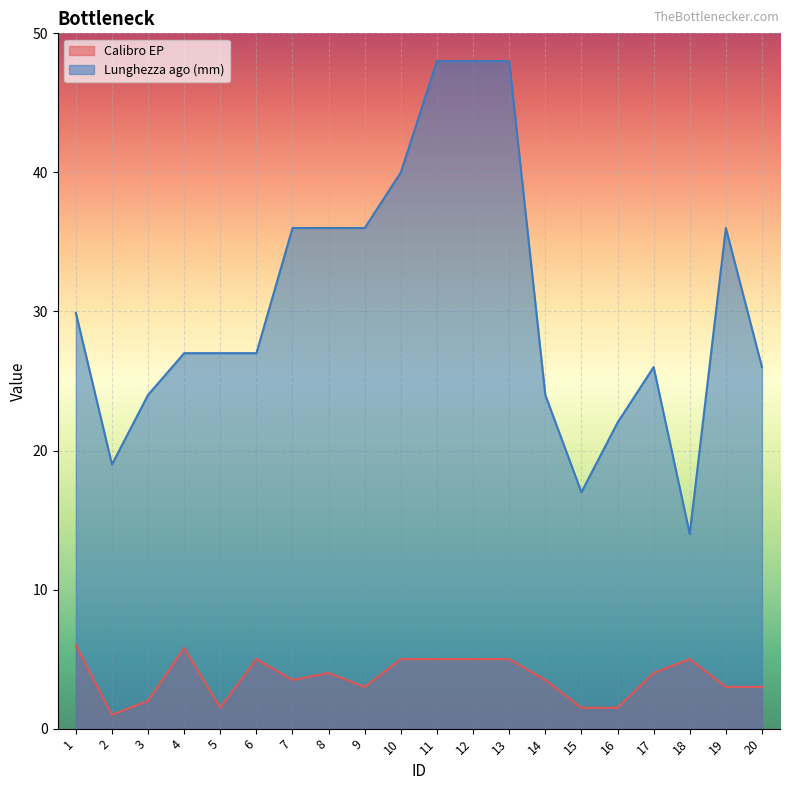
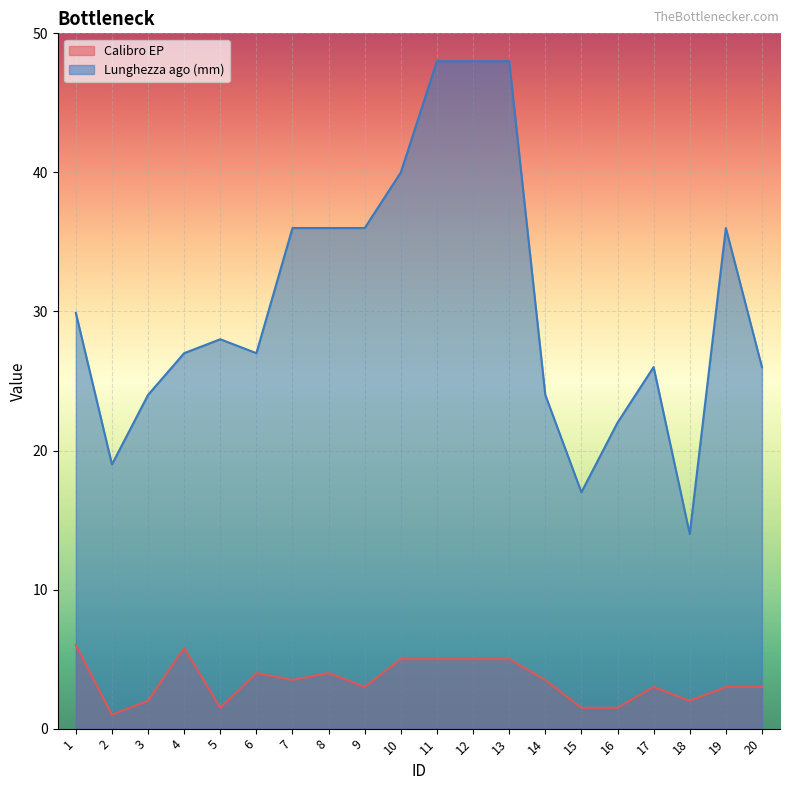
  {
    "Calibro EP": {
      "1": 6,
      "2": 1,
      "3": 2,
      "4": 5.8,
      "5": 1.5,
-     "6": 5,
+     "6": 4,
      "7": 3.5,
      "8": 4,
      "9": 3,
      "10": 5,
      "11": 5,
      "12": 5,
      "13": 5,
      "14": 3.5,
      "15": 1.5,
      "16": 1.5,
-     "17": 4,
-     "18": 5,
+     "17": 3,
+     "18": 2,
      "19": 3,
      "20": 3
    },
    "Lunghezza ago (mm)": {
      "1": 30,
      "2": 19,
      "3": 24,
      "4": 27,
-     "5": 27,
+     "5": 28,
      "6": 27,
      "7": 36,
      "8": 36,
      "9": 36,
      "10": 40,
      "11": 48,
      "12": 48,
      "13": 48,
      "14": 24,
      "15": 17,
      "16": 22,
      "17": 26,
      "18": 14,
      "19": 36,
      "20": 26
    }
  }
